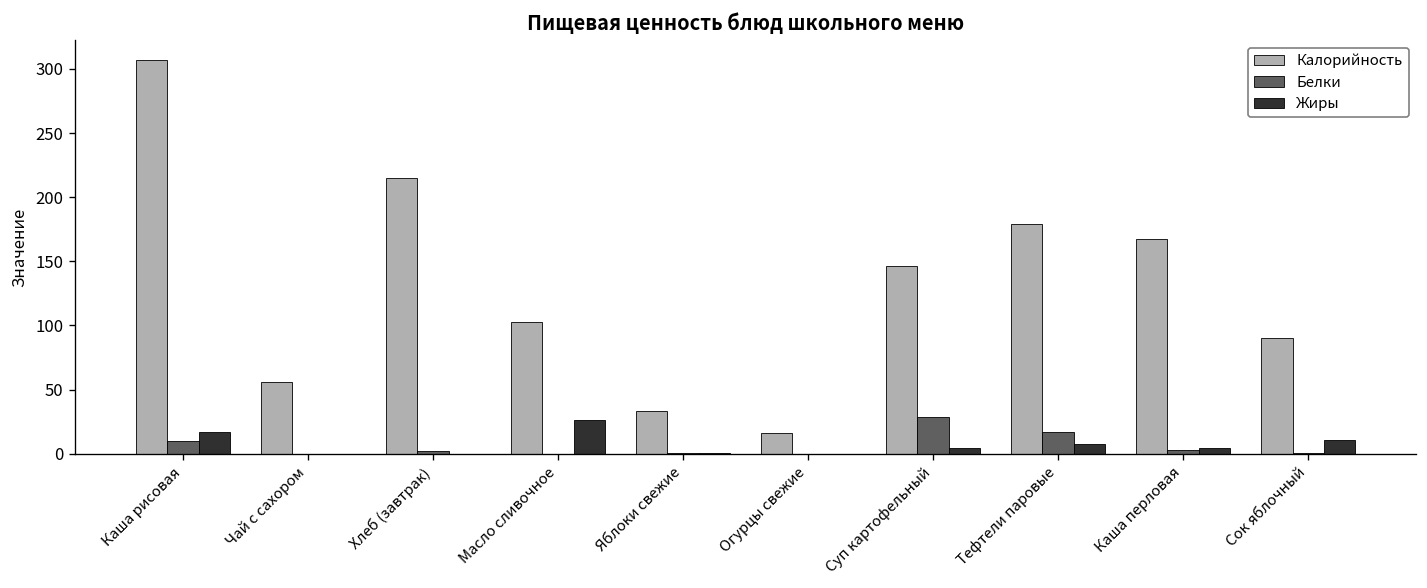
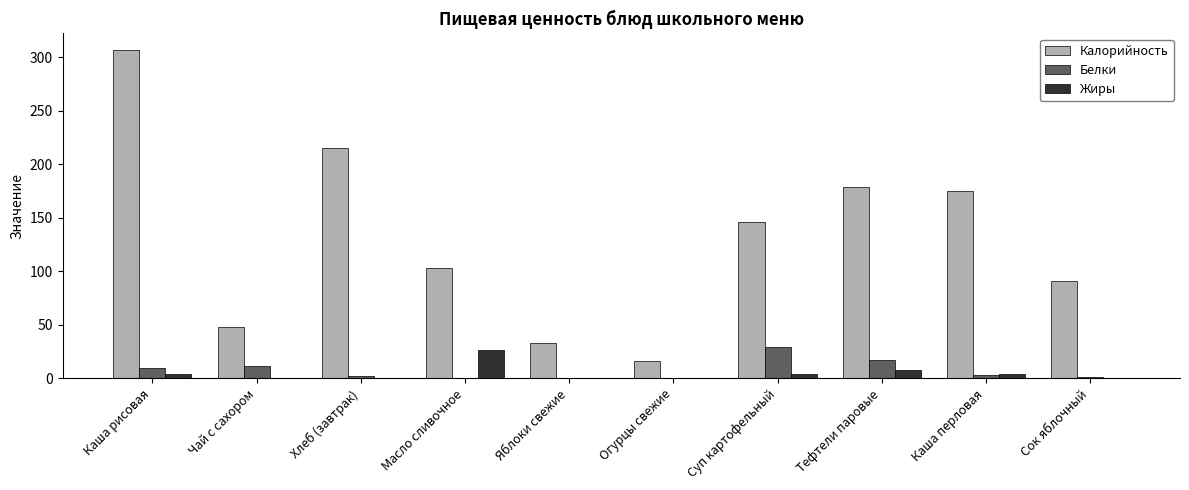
  {
    "Калорийность": {
      "Каша рисовая": 307,
-     "Чай с сахором": 56,
+     "Чай с сахором": 48,
      "Хлеб (завтрак)": 215,
      "Масло сливочное": 103,
      "Яблоки свежие": 33,
      "Огурцы свежие": 16,
      "Суп картофельный": 146,
      "Тефтели паровые": 179,
-     "Каша перловая": 168,
+     "Каша перловая": 175,
      "Сок яблочный": 91
    },
    "Белки": {
      "Каша рисовая": 10,
-     "Чай с сахором": 0,
+     "Чай с сахором": 12,
      "Суп картофельный": 29,
      "Тефтели паровые": 17,
      "Каша перловая": 3
    },
    "Жиры": {
-     "Каша рисовая": 17,
+     "Каша рисовая": 4,
      "Масло сливочное": 26,
      "Суп картофельный": 4,
      "Тефтели паровые": 7,
      "Каша перловая": 4,
-     "Сок яблочный": 11
+     "Сок яблочный": 0
    }
  }
